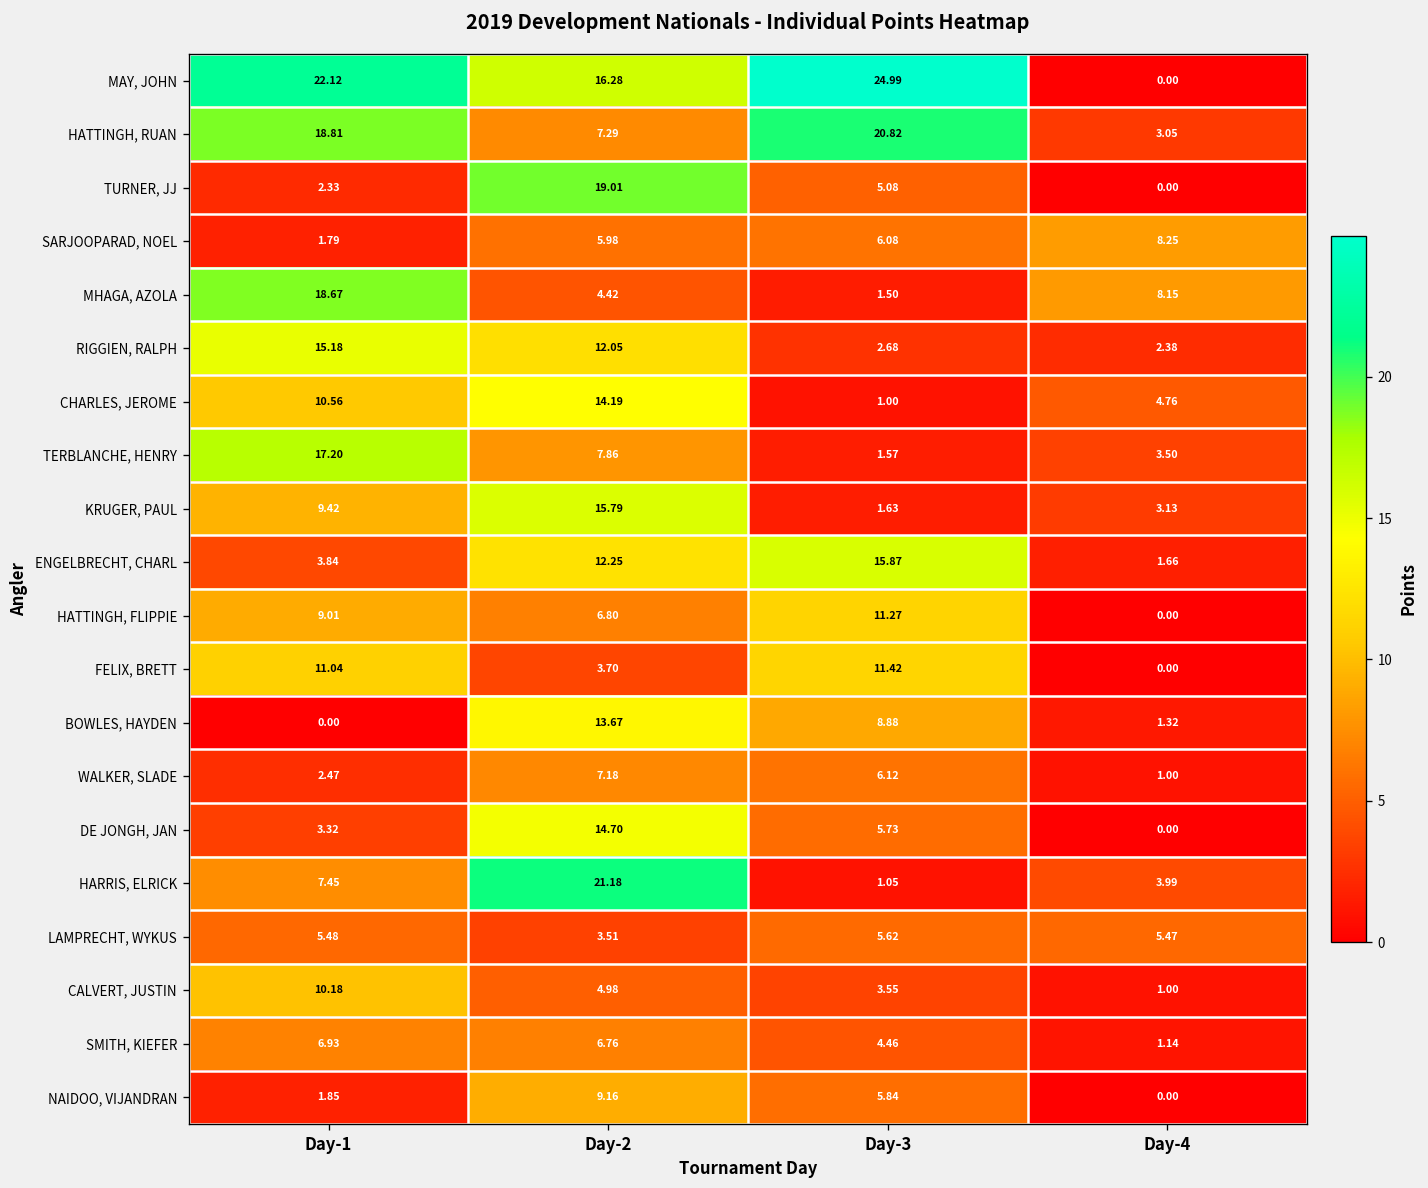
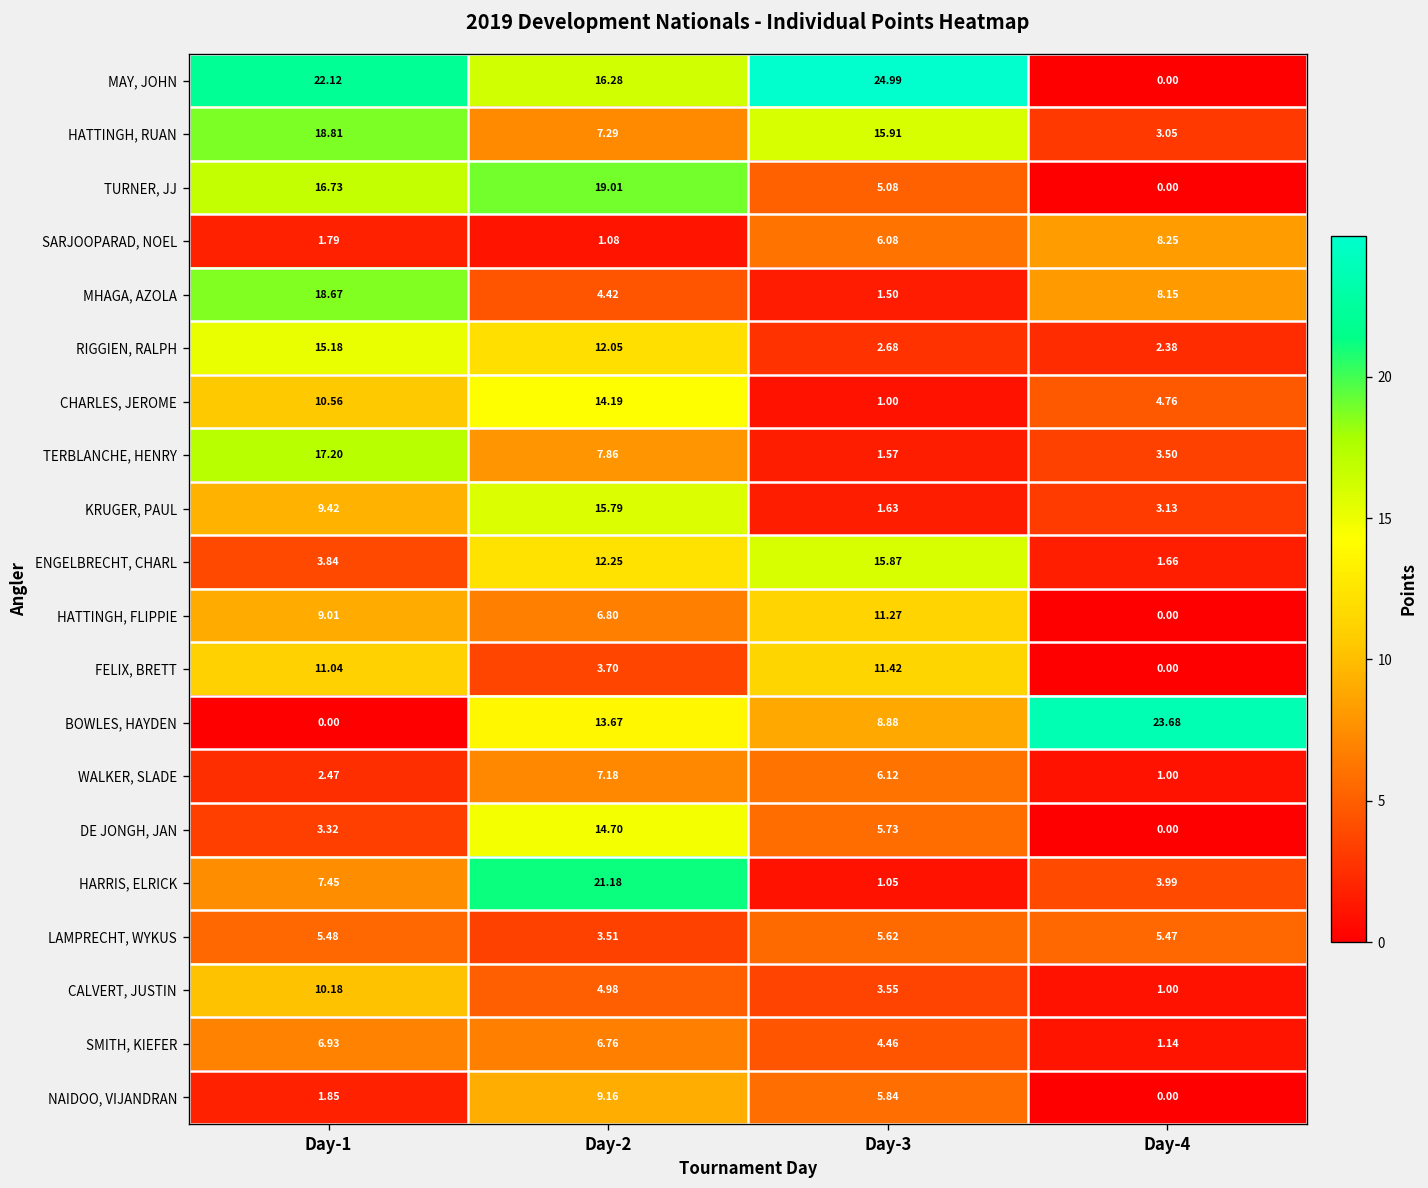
  {
    "MAY, JOHN": {
      "Day-1": 22.12,
      "Day-2": 16.28,
      "Day-3": 24.99,
      "Day-4": 0.00
    },
    "HATTINGH, RUAN": {
      "Day-1": 18.81,
      "Day-2": 7.29,
-     "Day-3": 20.82,
+     "Day-3": 15.91,
      "Day-4": 3.05
    },
    "TURNER, JJ": {
-     "Day-1": 2.33,
+     "Day-1": 16.73,
      "Day-2": 19.01,
      "Day-3": 5.08,
      "Day-4": 0.00
    },
    "SARJOOPARAD, NOEL": {
      "Day-1": 1.79,
-     "Day-2": 5.98,
+     "Day-2": 1.08,
      "Day-3": 6.08,
      "Day-4": 8.25
    },
    "MHAGA, AZOLA": {
      "Day-1": 18.67,
      "Day-2": 4.42,
      "Day-3": 1.50,
      "Day-4": 8.15
    },
    "RIGGIEN, RALPH": {
      "Day-1": 15.18,
      "Day-2": 12.05,
      "Day-3": 2.68,
      "Day-4": 2.38
    },
    "CHARLES, JEROME": {
      "Day-1": 10.56,
      "Day-2": 14.19,
      "Day-3": 1.00,
      "Day-4": 4.76
    },
    "TERBLANCHE, HENRY": {
      "Day-1": 17.20,
      "Day-2": 7.86,
      "Day-3": 1.57,
      "Day-4": 3.50
    },
    "KRUGER, PAUL": {
      "Day-1": 9.42,
      "Day-2": 15.79,
      "Day-3": 1.63,
      "Day-4": 3.13
    },
    "ENGELBRECHT, CHARL": {
      "Day-1": 3.84,
      "Day-2": 12.25,
      "Day-3": 15.87,
      "Day-4": 1.66
    },
    "HATTINGH, FLIPPIE": {
      "Day-1": 9.01,
      "Day-2": 6.80,
      "Day-3": 11.27,
      "Day-4": 0.00
    },
    "FELIX, BRETT": {
      "Day-1": 11.04,
      "Day-2": 3.70,
      "Day-3": 11.42,
      "Day-4": 0.00
    },
    "BOWLES, HAYDEN": {
      "Day-1": 0.00,
      "Day-2": 13.67,
      "Day-3": 8.88,
-     "Day-4": 1.32
+     "Day-4": 23.68
    },
    "WALKER, SLADE": {
      "Day-1": 2.47,
      "Day-2": 7.18,
      "Day-3": 6.12,
      "Day-4": 1.00
    },
    "DE JONGH, JAN": {
      "Day-1": 3.32,
      "Day-2": 14.70,
      "Day-3": 5.73,
      "Day-4": 0.00
    },
    "HARRIS, ELRICK": {
      "Day-1": 7.45,
      "Day-2": 21.18,
      "Day-3": 1.05,
      "Day-4": 3.99
    },
    "LAMPRECHT, WYKUS": {
      "Day-1": 5.48,
      "Day-2": 3.51,
      "Day-3": 5.62,
      "Day-4": 5.47
    },
    "CALVERT, JUSTIN": {
      "Day-1": 10.18,
      "Day-2": 4.98,
      "Day-3": 3.55,
      "Day-4": 1.00
    },
    "SMITH, KIEFER": {
      "Day-1": 6.93,
      "Day-2": 6.76,
      "Day-3": 4.46,
      "Day-4": 1.14
    },
    "NAIDOO, VIJANDRAN": {
      "Day-1": 1.85,
      "Day-2": 9.16,
      "Day-3": 5.84,
      "Day-4": 0.00
    }
  }
